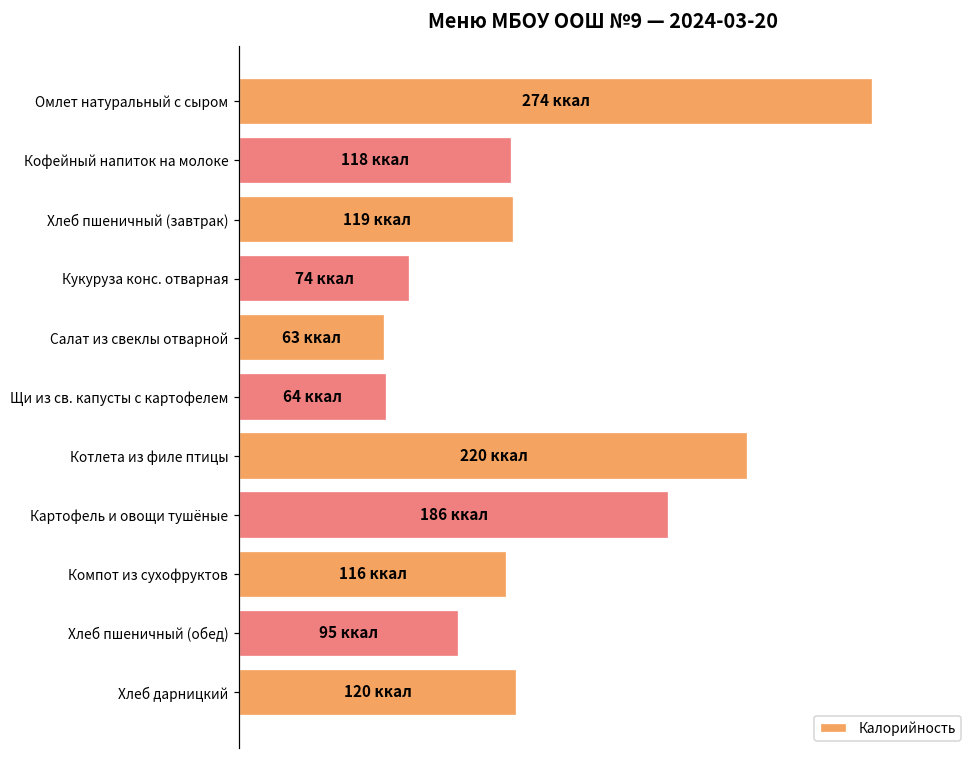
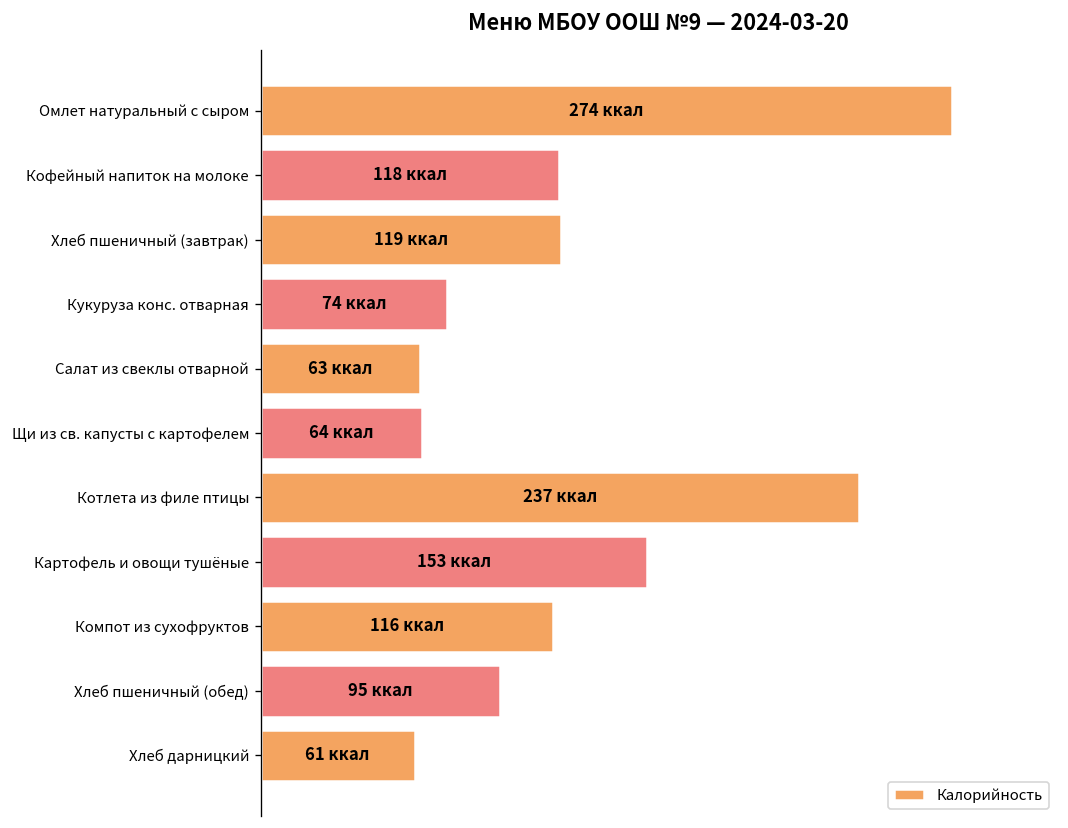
  {
    "Омлет натуральный с сыром": 274,
    "Кофейный напиток на молоке": 118,
    "Хлеб пшеничный (завтрак)": 119,
    "Кукуруза конс. отварная": 74,
    "Салат из свеклы отварной": 63,
    "Щи из св. капусты с картофелем": 64,
-   "Котлета из филе птицы": 220,
-   "Картофель и овощи тушёные": 186,
+   "Котлета из филе птицы": 237,
+   "Картофель и овощи тушёные": 153,
    "Компот из сухофруктов": 116,
    "Хлеб пшеничный (обед)": 95,
-   "Хлеб дарницкий": 120
+   "Хлеб дарницкий": 61
  }
